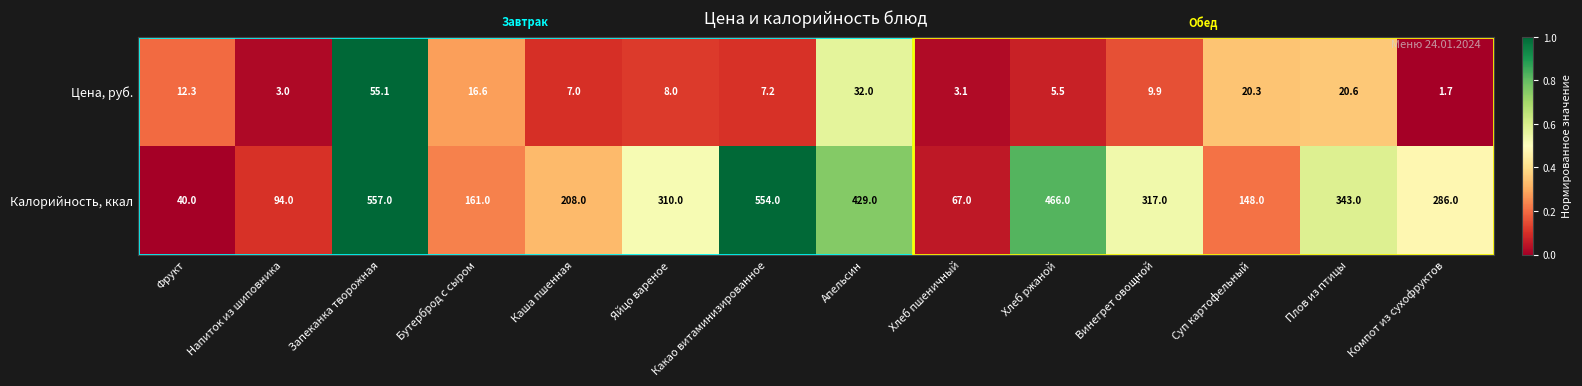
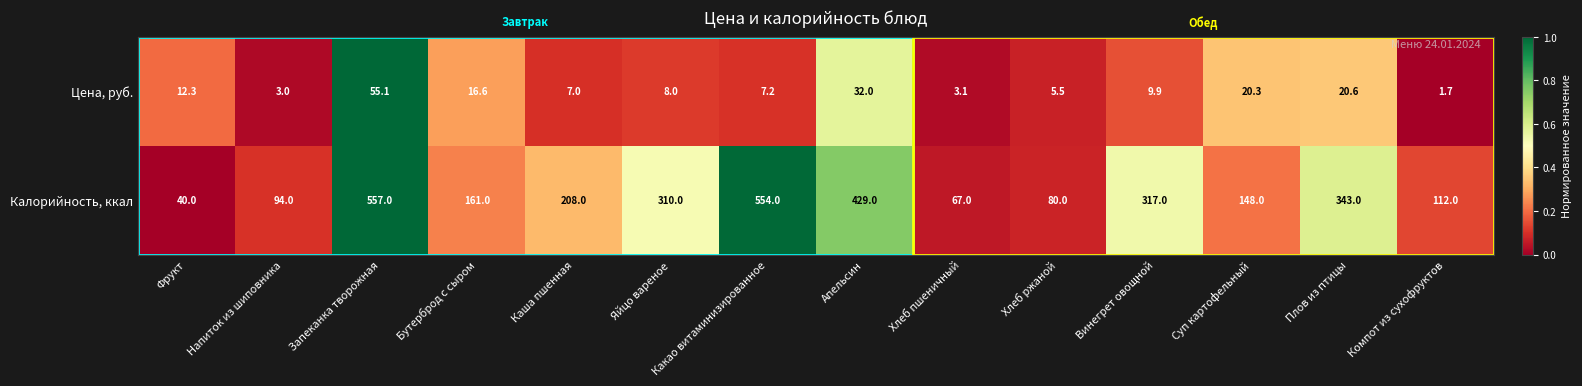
  {
    "Цена, руб.": {
      "Фрукт": 12.3,
      "Напиток из шиповника": 3.0,
      "Запеканка творожная": 55.1,
      "Бутерброд с сыром": 16.6,
      "Каша пшенная": 7.0,
      "Яйцо вареное": 8.0,
      "Какао витаминизированное": 7.2,
      "Апельсин": 32.0,
      "Хлеб пшеничный": 3.1,
      "Хлеб ржаной": 5.5,
      "Винегрет овощной": 9.9,
      "Суп картофельный": 20.3,
      "Плов из птицы": 20.6
    },
    "Калорийность, ккал": {
      "Фрукт": 40.0,
      "Напиток из шиповника": 94.0,
      "Запеканка творожная": 557.0,
      "Бутерброд с сыром": 161.0,
      "Каша пшенная": 208.0,
      "Яйцо вареное": 310.0,
      "Какао витаминизированное": 554.0,
      "Апельсин": 429.0,
      "Хлеб пшеничный": 67.0,
-     "Хлеб ржаной": 466.0,
+     "Хлеб ржаной": 80.0,
      "Винегрет овощной": 317.0,
      "Суп картофельный": 148.0,
      "Плов из птицы": 343.0,
-     "Компот из сухофруктов": 286.0
+     "Компот из сухофруктов": 112.0
    }
  }
